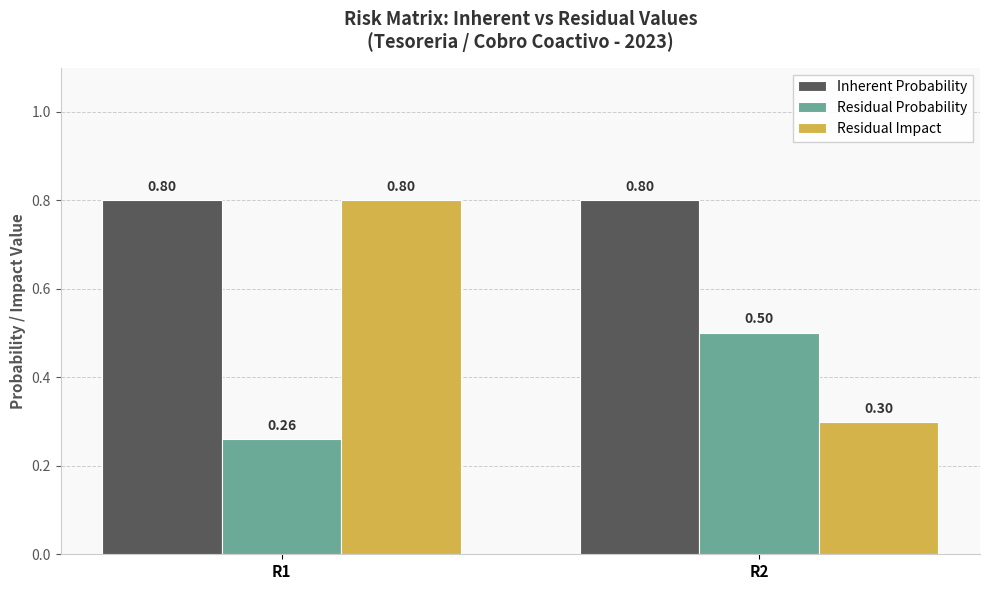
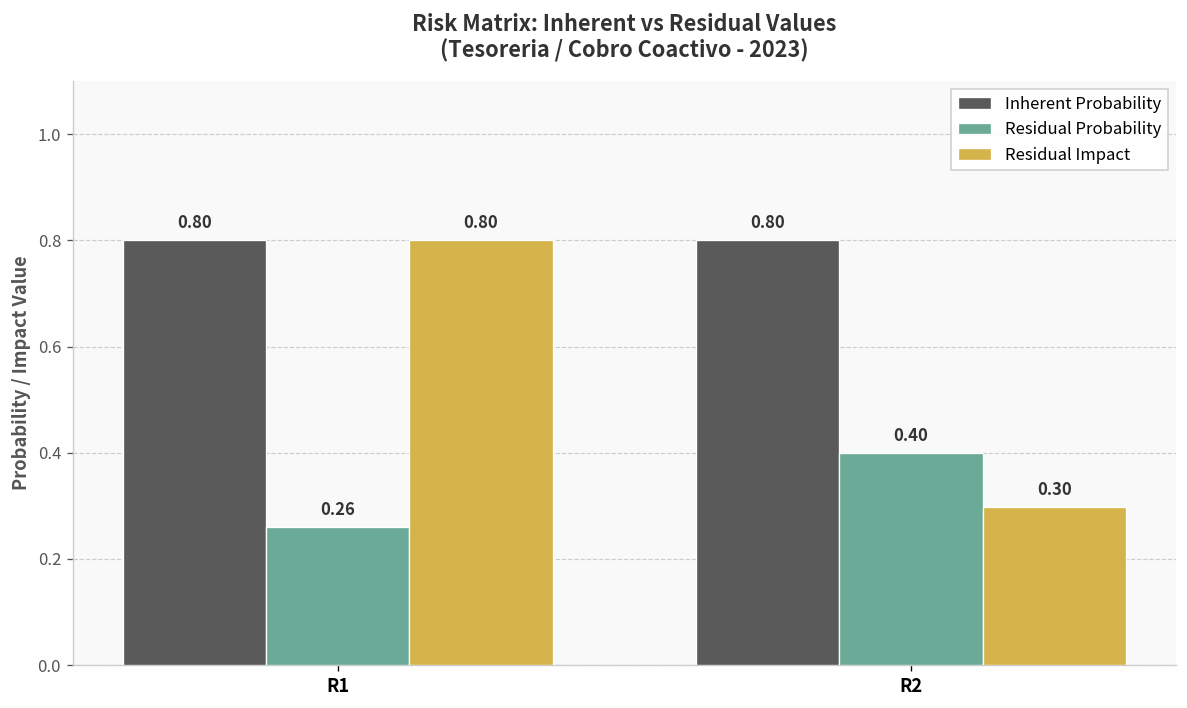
  {
    "Inherent Probability": {
      "R1": 0.80,
      "R2": 0.80
    },
    "Residual Probability": {
      "R1": 0.26,
-     "R2": 0.50
+     "R2": 0.40
    },
    "Residual Impact": {
      "R1": 0.80,
      "R2": 0.30
    }
  }
